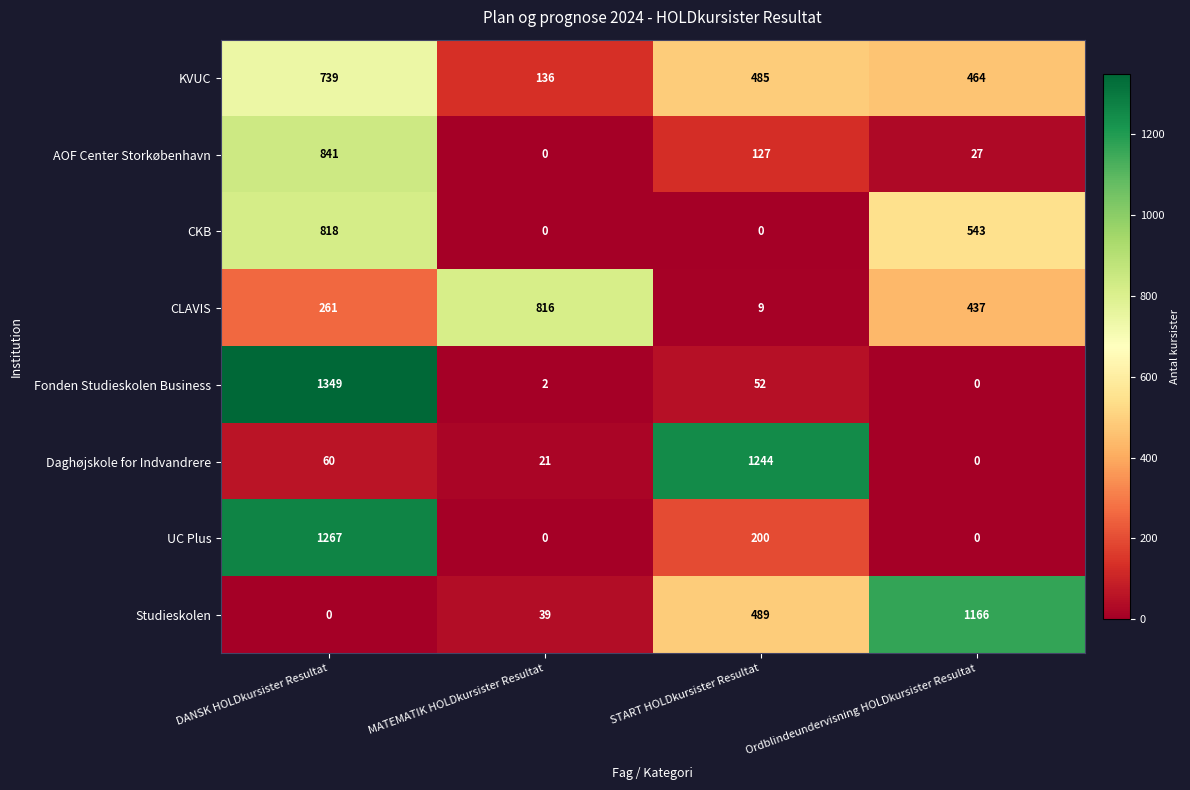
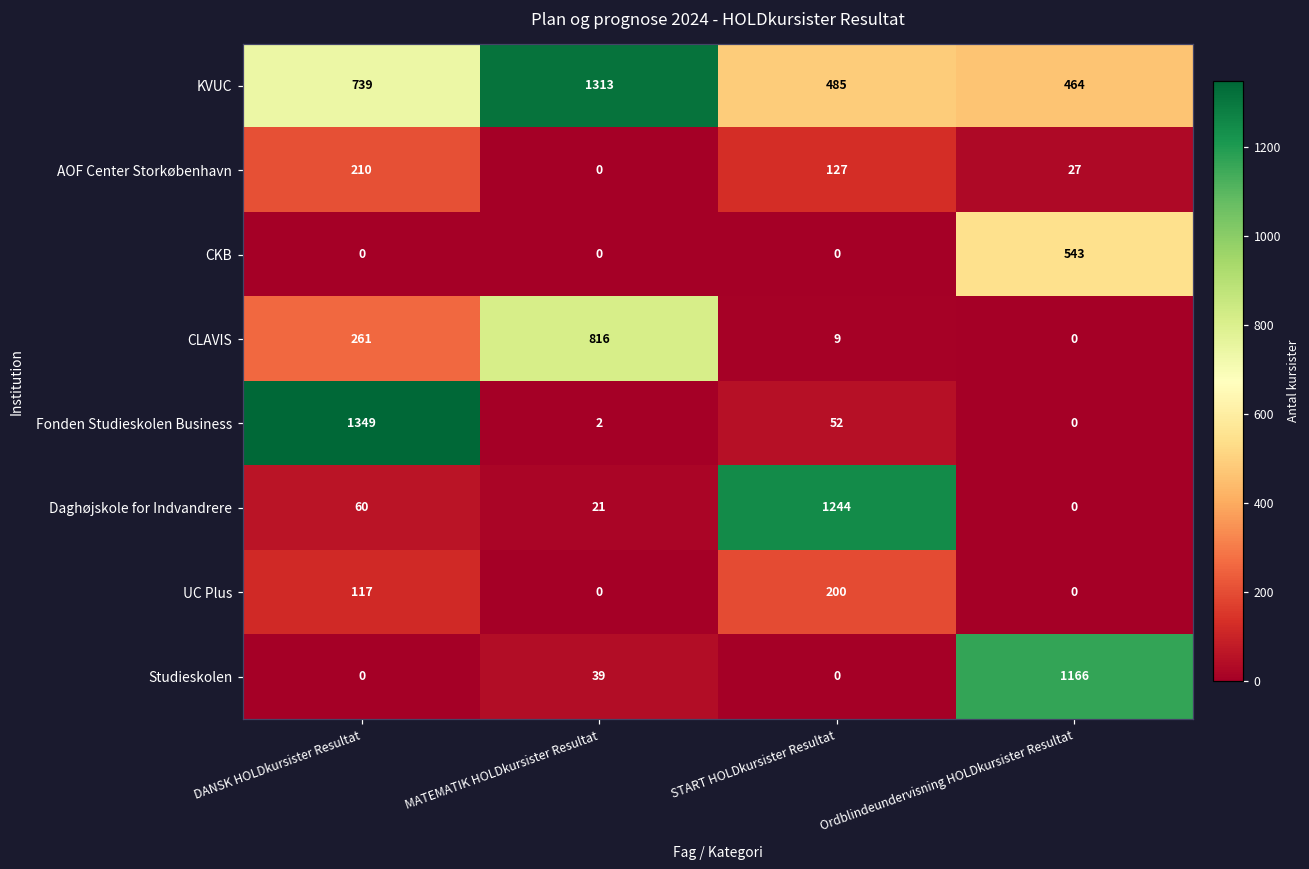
  {
    "KVUC": {
      "DANSK HOLDkursister Resultat": 739,
-     "MATEMATIK HOLDkursister Resultat": 136,
+     "MATEMATIK HOLDkursister Resultat": 1313,
      "START HOLDkursister Resultat": 485,
      "Ordblindeundervisning HOLDkursister Resultat": 464
    },
    "AOF Center Storkøbenhavn": {
-     "DANSK HOLDkursister Resultat": 841,
+     "DANSK HOLDkursister Resultat": 210,
      "MATEMATIK HOLDkursister Resultat": 0,
      "START HOLDkursister Resultat": 127,
      "Ordblindeundervisning HOLDkursister Resultat": 27
    },
    "CKB": {
-     "DANSK HOLDkursister Resultat": 818,
+     "DANSK HOLDkursister Resultat": 0,
      "MATEMATIK HOLDkursister Resultat": 0,
      "START HOLDkursister Resultat": 0,
      "Ordblindeundervisning HOLDkursister Resultat": 543
    },
    "CLAVIS": {
      "DANSK HOLDkursister Resultat": 261,
      "MATEMATIK HOLDkursister Resultat": 816,
      "START HOLDkursister Resultat": 9,
-     "Ordblindeundervisning HOLDkursister Resultat": 437
+     "Ordblindeundervisning HOLDkursister Resultat": 0
    },
    "Fonden Studieskolen Business": {
      "DANSK HOLDkursister Resultat": 1349,
      "MATEMATIK HOLDkursister Resultat": 2,
      "START HOLDkursister Resultat": 52,
      "Ordblindeundervisning HOLDkursister Resultat": 0
    },
    "Daghøjskole for Indvandrere": {
      "DANSK HOLDkursister Resultat": 60,
      "MATEMATIK HOLDkursister Resultat": 21,
      "START HOLDkursister Resultat": 1244,
      "Ordblindeundervisning HOLDkursister Resultat": 0
    },
    "UC Plus": {
-     "DANSK HOLDkursister Resultat": 1267,
+     "DANSK HOLDkursister Resultat": 117,
      "MATEMATIK HOLDkursister Resultat": 0,
      "START HOLDkursister Resultat": 200,
      "Ordblindeundervisning HOLDkursister Resultat": 0
    },
    "Studieskolen": {
      "DANSK HOLDkursister Resultat": 0,
      "MATEMATIK HOLDkursister Resultat": 39,
-     "START HOLDkursister Resultat": 489,
+     "START HOLDkursister Resultat": 0,
      "Ordblindeundervisning HOLDkursister Resultat": 1166
    }
  }
